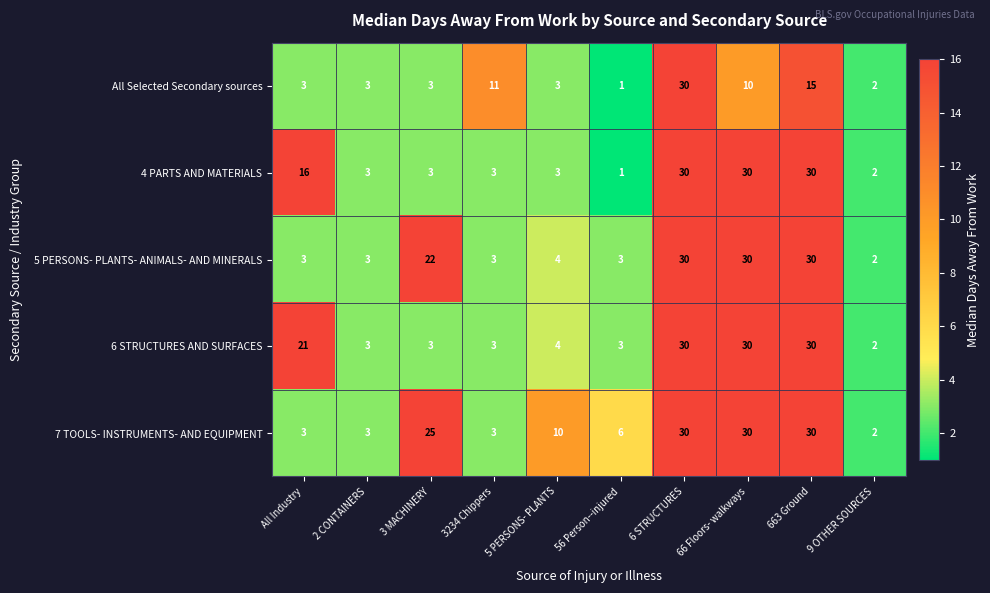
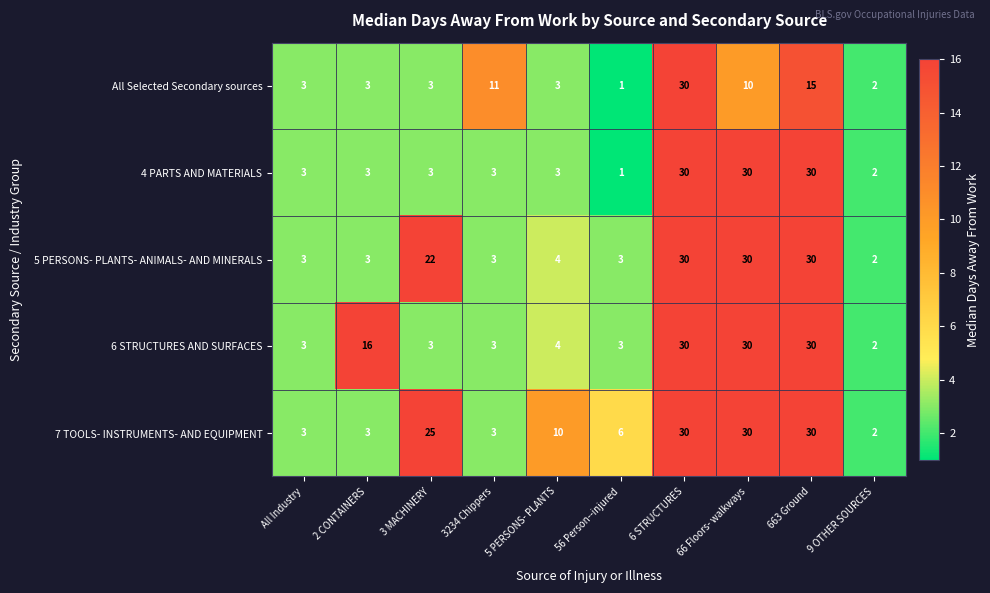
  {
    "All Selected Secondary sources": {
      "All Industry": 3,
      "2 CONTAINERS": 3,
      "3 MACHINERY": 3,
      "3234 Chippers": 11,
      "5 PERSONS- PLANTS": 3,
      "56 Person--injured": 1,
      "6 STRUCTURES": 30,
      "66 Floors- walkways": 10,
      "663 Ground": 15,
      "9 OTHER SOURCES": 2
    },
    "4 PARTS AND MATERIALS": {
-     "All Industry": 16,
+     "All Industry": 3,
      "2 CONTAINERS": 3,
      "3 MACHINERY": 3,
      "3234 Chippers": 3,
      "5 PERSONS- PLANTS": 3,
      "56 Person--injured": 1,
      "6 STRUCTURES": 30,
      "66 Floors- walkways": 30,
      "663 Ground": 30,
      "9 OTHER SOURCES": 2
    },
    "5 PERSONS- PLANTS- ANIMALS- AND MINERALS": {
      "All Industry": 3,
      "2 CONTAINERS": 3,
      "3 MACHINERY": 22,
      "3234 Chippers": 3,
      "5 PERSONS- PLANTS": 4,
      "56 Person--injured": 3,
      "6 STRUCTURES": 30,
      "66 Floors- walkways": 30,
      "663 Ground": 30,
      "9 OTHER SOURCES": 2
    },
    "6 STRUCTURES AND SURFACES": {
-     "All Industry": 21,
-     "2 CONTAINERS": 3,
+     "All Industry": 3,
+     "2 CONTAINERS": 16,
      "3 MACHINERY": 3,
      "3234 Chippers": 3,
      "5 PERSONS- PLANTS": 4,
      "56 Person--injured": 3,
      "6 STRUCTURES": 30,
      "66 Floors- walkways": 30,
      "663 Ground": 30,
      "9 OTHER SOURCES": 2
    },
    "7 TOOLS- INSTRUMENTS- AND EQUIPMENT": {
      "All Industry": 3,
      "2 CONTAINERS": 3,
      "3 MACHINERY": 25,
      "3234 Chippers": 3,
      "5 PERSONS- PLANTS": 10,
      "56 Person--injured": 6,
      "6 STRUCTURES": 30,
      "66 Floors- walkways": 30,
      "663 Ground": 30,
      "9 OTHER SOURCES": 2
    }
  }
